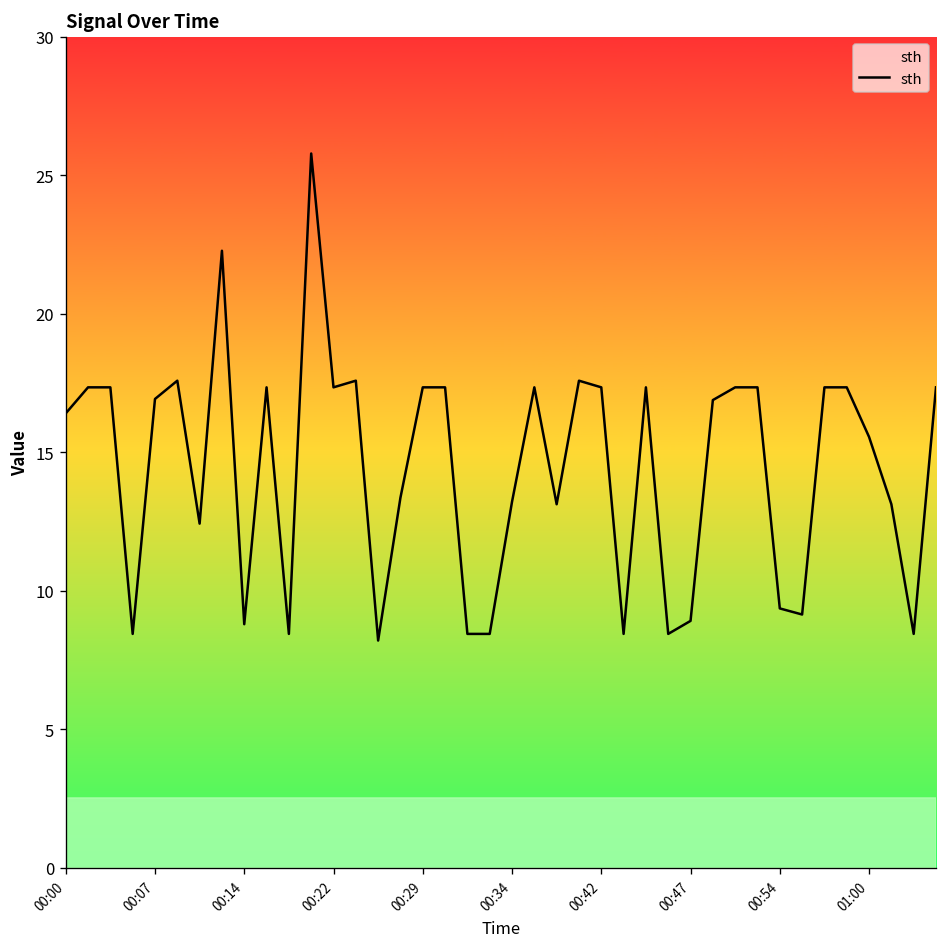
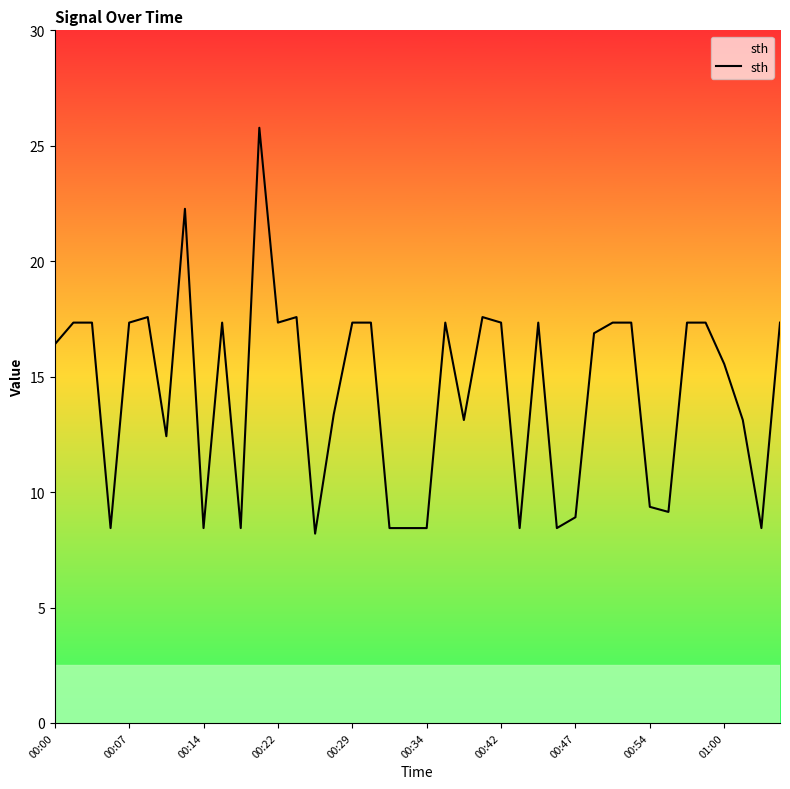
  {
    "00:00": 16.4,
-   "00:07": 16.9,
-   "00:14": 8.8,
+   "00:07": 17.3,
+   "00:14": 8.4,
    "00:22": 17.3,
    "00:29": 17.3,
-   "00:34": 13.2,
+   "00:34": 8.4,
    "00:42": 17.3,
    "00:47": 8.9,
    "00:54": 9.4,
    "01:00": 15.6
  }
